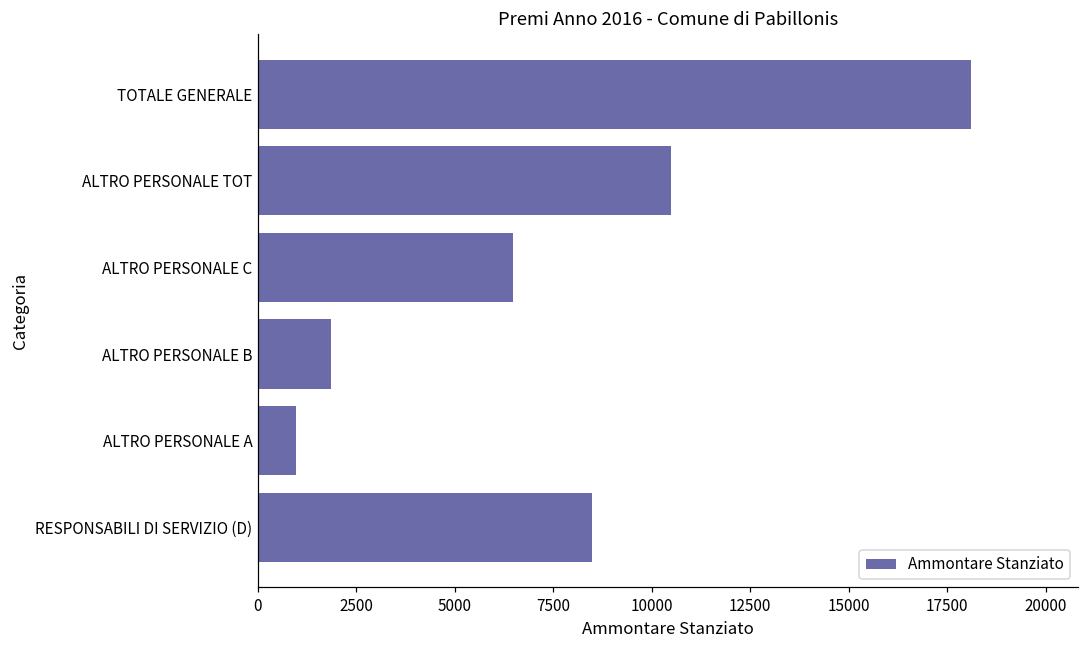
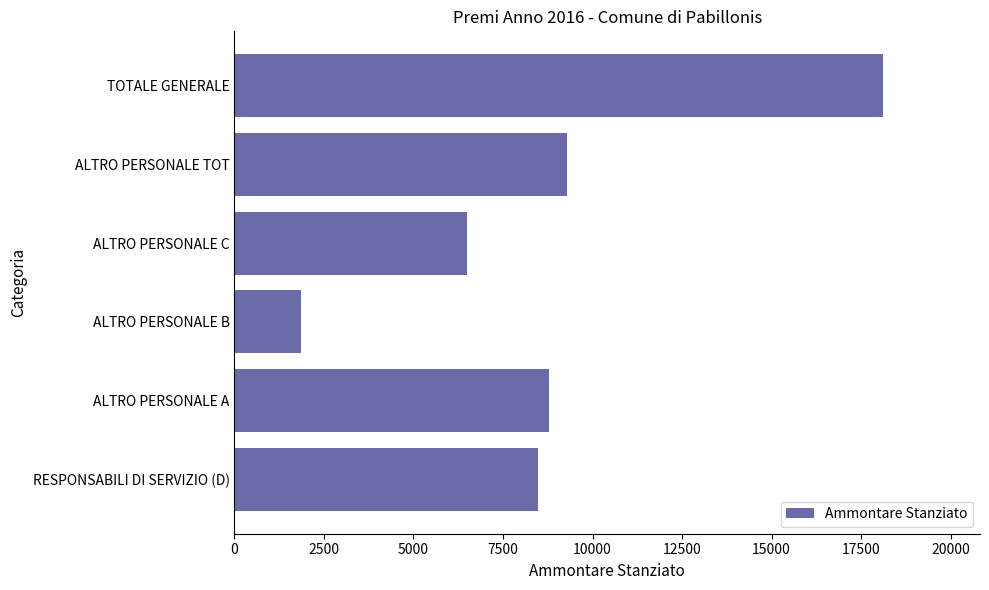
  {
    "TOTALE GENERALE": 18100,
-   "ALTRO PERSONALE TOT": 10500,
+   "ALTRO PERSONALE TOT": 9300,
    "ALTRO PERSONALE C": 6500,
    "ALTRO PERSONALE B": 1900,
-   "ALTRO PERSONALE A": 1000,
+   "ALTRO PERSONALE A": 8800,
    "RESPONSABILI DI SERVIZIO (D)": 8500
  }
